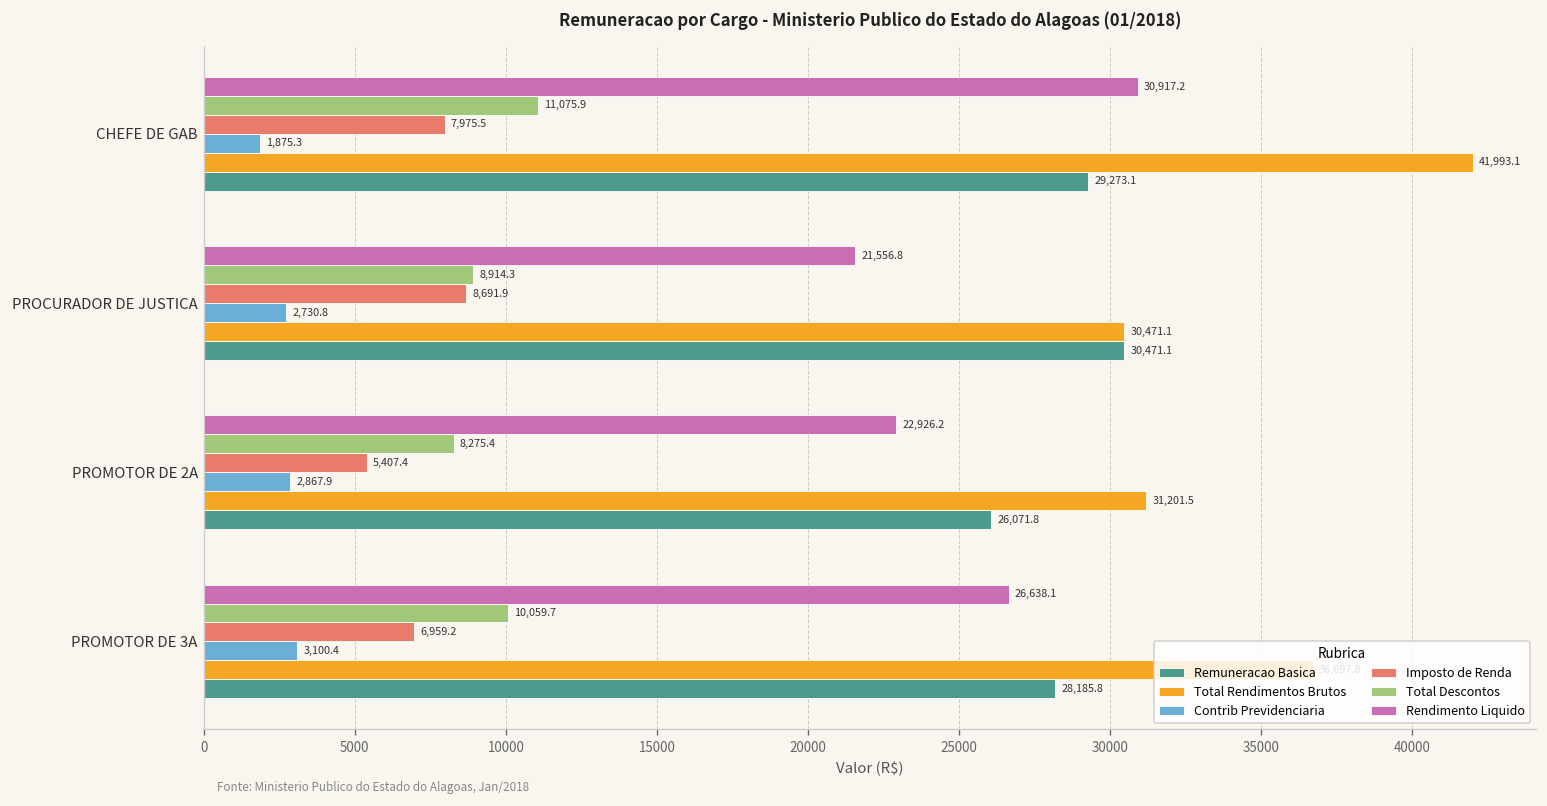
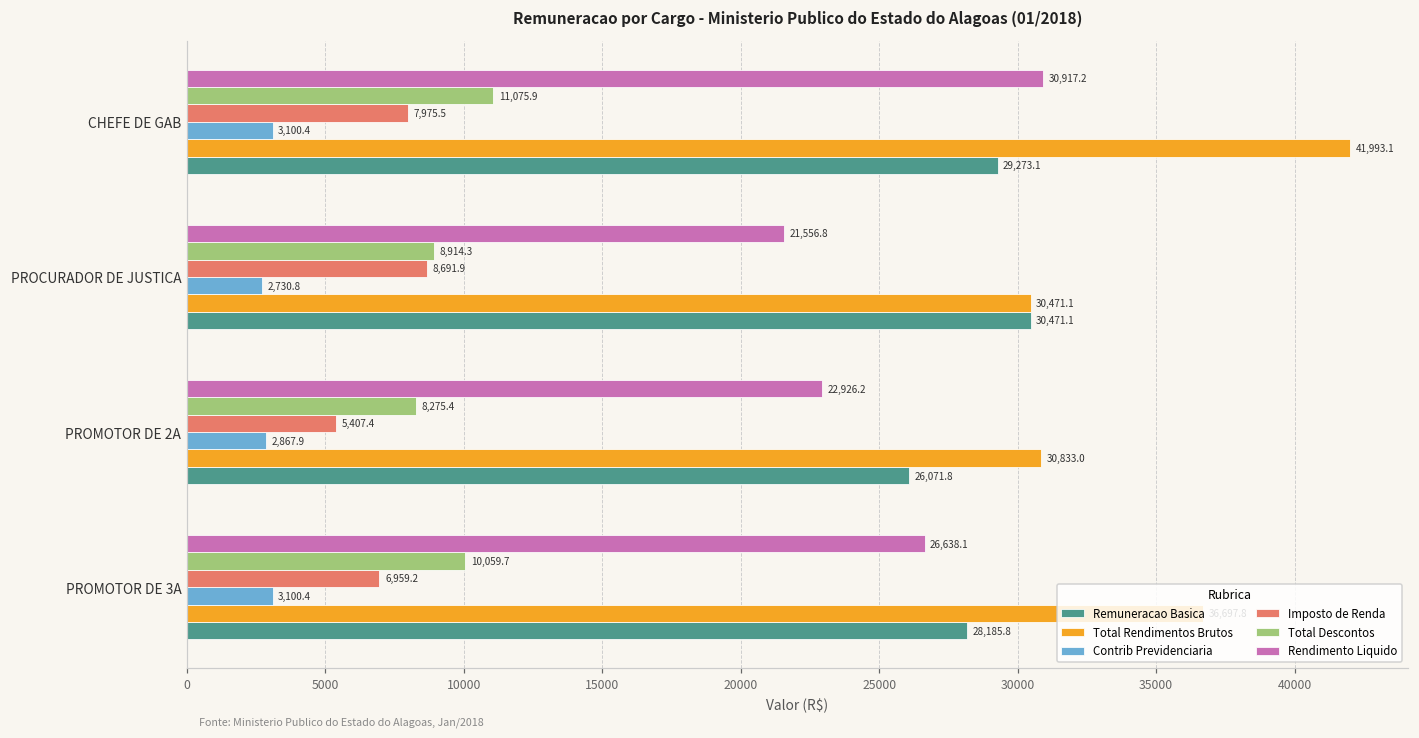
  {
    "Remuneracao Basica": {
      "CHEFE DE GAB": "29,273.1",
      "PROCURADOR DE JUSTICA": "30,471.1",
      "PROMOTOR DE 2A": "26,071.8",
      "PROMOTOR DE 3A": "28,185.8"
    },
    "Total Rendimentos Brutos": {
      "CHEFE DE GAB": "41,993.1",
      "PROCURADOR DE JUSTICA": "30,471.1",
-     "PROMOTOR DE 2A": "31,201.5"
+     "PROMOTOR DE 2A": "30,833.0"
    },
    "Contrib Previdenciaria": {
-     "CHEFE DE GAB": "1,875.3",
+     "CHEFE DE GAB": "3,100.4",
      "PROCURADOR DE JUSTICA": "2,730.8",
      "PROMOTOR DE 2A": "2,867.9",
      "PROMOTOR DE 3A": "3,100.4"
    },
    "Imposto de Renda": {
      "CHEFE DE GAB": "7,975.5",
      "PROCURADOR DE JUSTICA": "8,691.9",
      "PROMOTOR DE 2A": "5,407.4",
      "PROMOTOR DE 3A": "6,959.2"
    },
    "Total Descontos": {
      "CHEFE DE GAB": "11,075.9",
      "PROCURADOR DE JUSTICA": "8,914.3",
      "PROMOTOR DE 2A": "8,275.4",
      "PROMOTOR DE 3A": "10,059.7"
    },
    "Rendimento Liquido": {
      "CHEFE DE GAB": "30,917.2",
      "PROCURADOR DE JUSTICA": "21,556.8",
      "PROMOTOR DE 2A": "22,926.2",
      "PROMOTOR DE 3A": "26,638.1"
    }
  }
